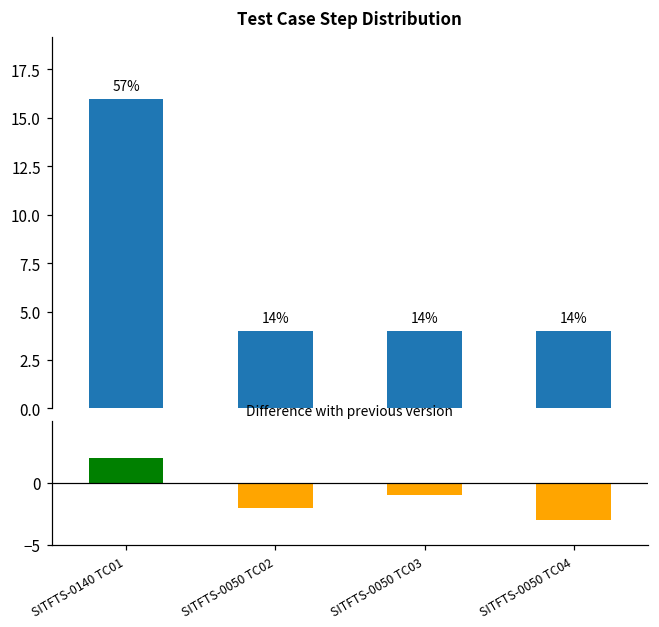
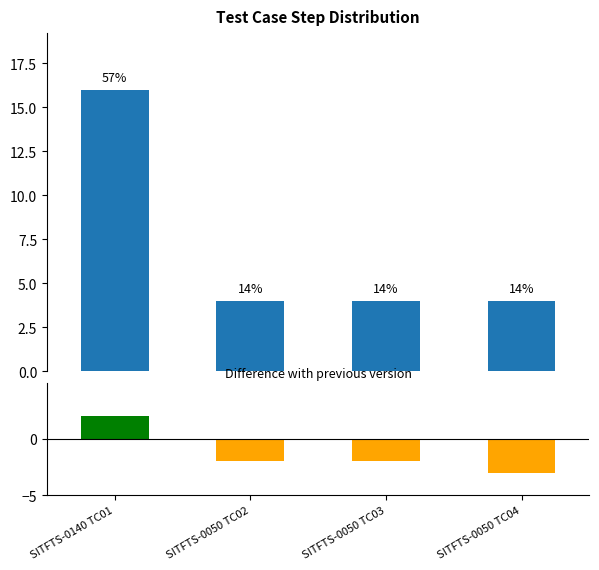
  {
    "Difference with previous version": {
      "SITFTS-0140 TC01": 2,
      "SITFTS-0050 TC02": -2,
-     "SITFTS-0050 TC03": -1,
+     "SITFTS-0050 TC03": -2,
      "SITFTS-0050 TC04": -3
    }
  }
